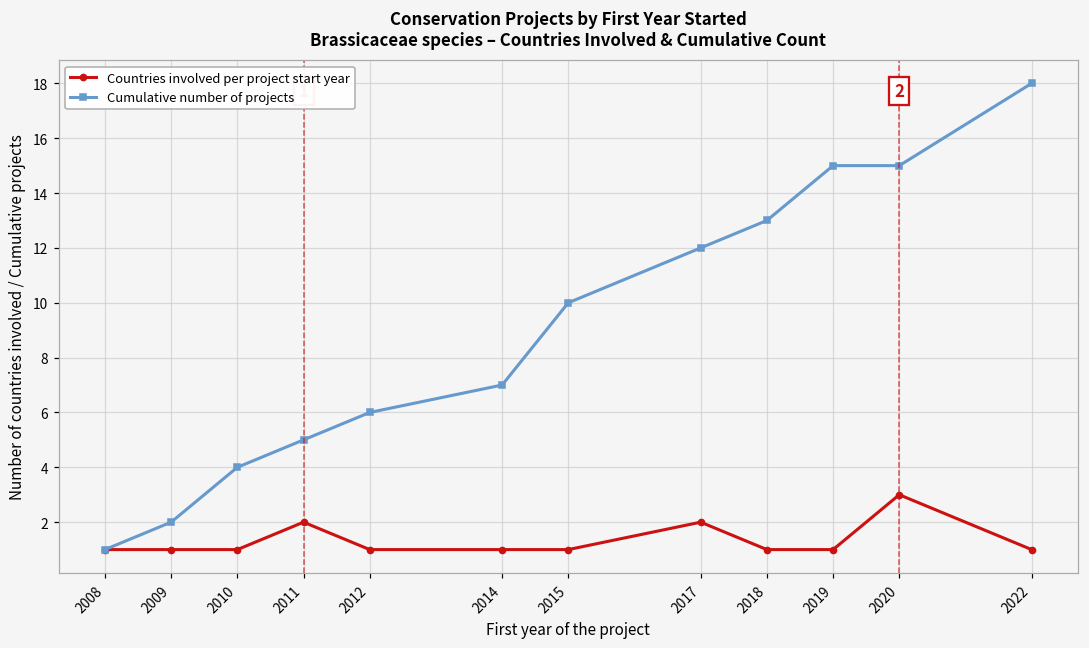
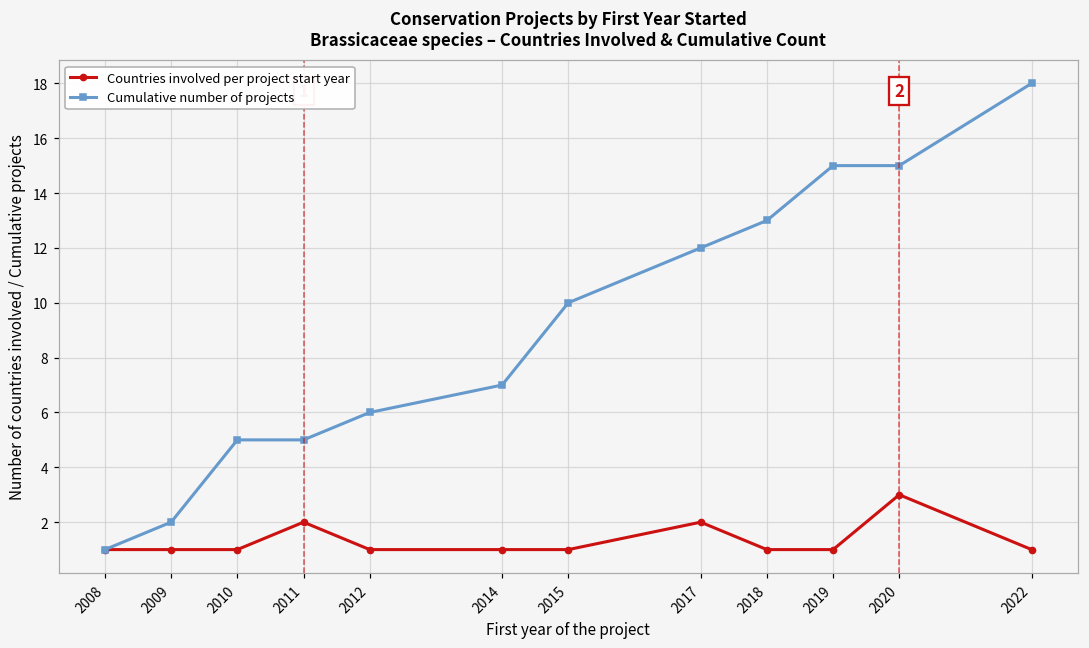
  {
    "Countries involved per project start year": {
      "2009": 1,
      "2010": 1,
      "2011": 2,
      "2012": 1,
      "2014": 1,
      "2015": 1,
      "2017": 2,
      "2018": 1,
      "2019": 1,
      "2020": 3,
      "2022": 1
    },
    "Cumulative number of projects": {
      "2009": 2,
-     "2010": 4,
+     "2010": 5,
      "2011": 5,
      "2012": 6,
      "2014": 7,
      "2015": 10,
      "2017": 12,
      "2018": 13,
      "2019": 15,
      "2020": 15,
      "2022": 18
    }
  }
